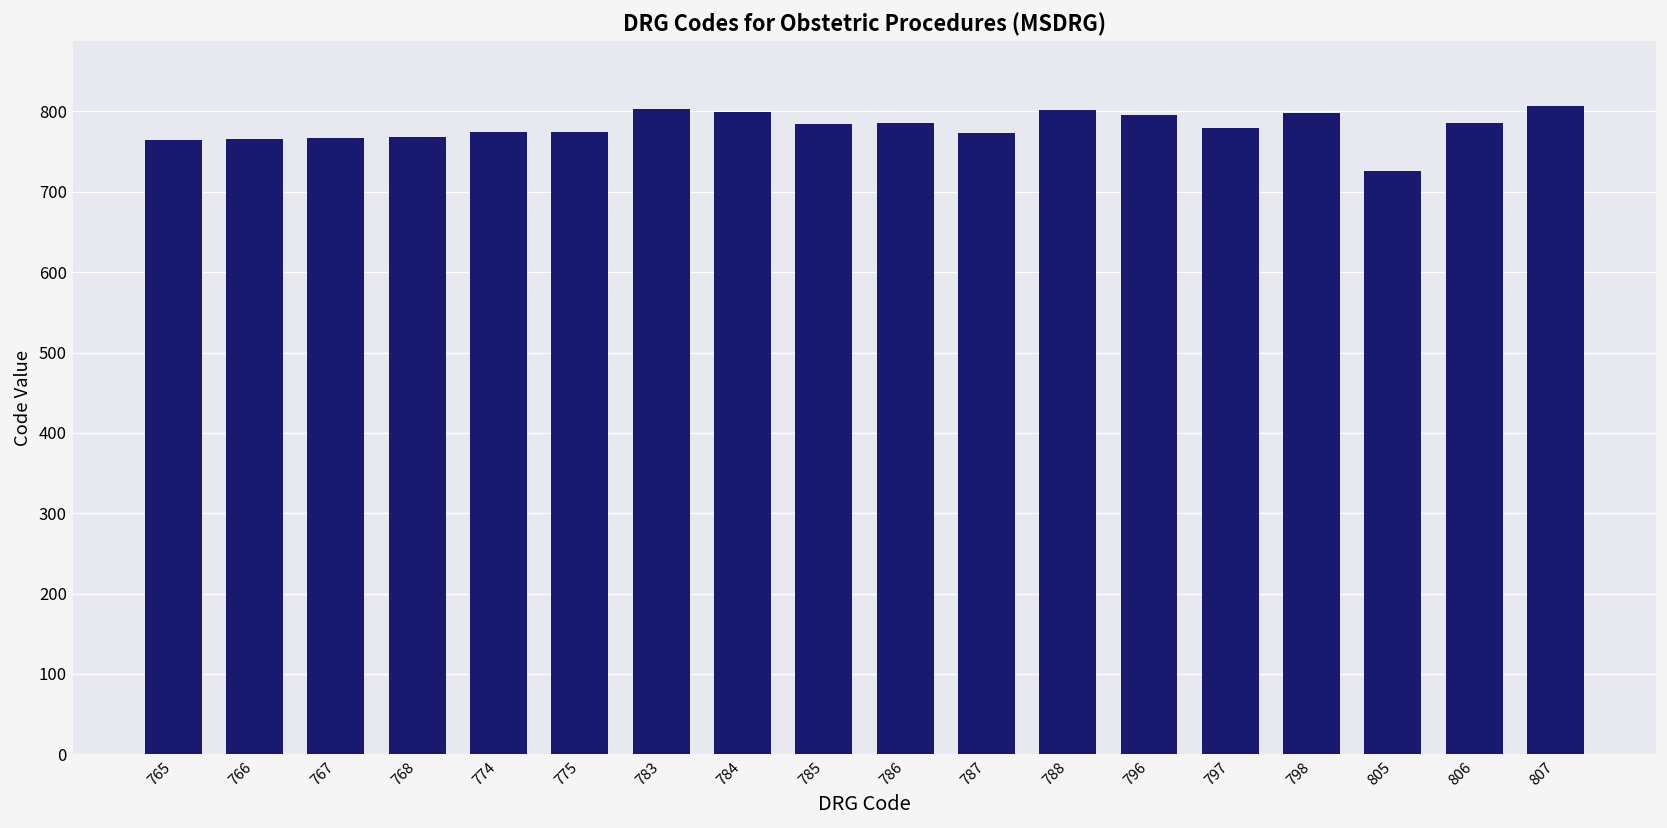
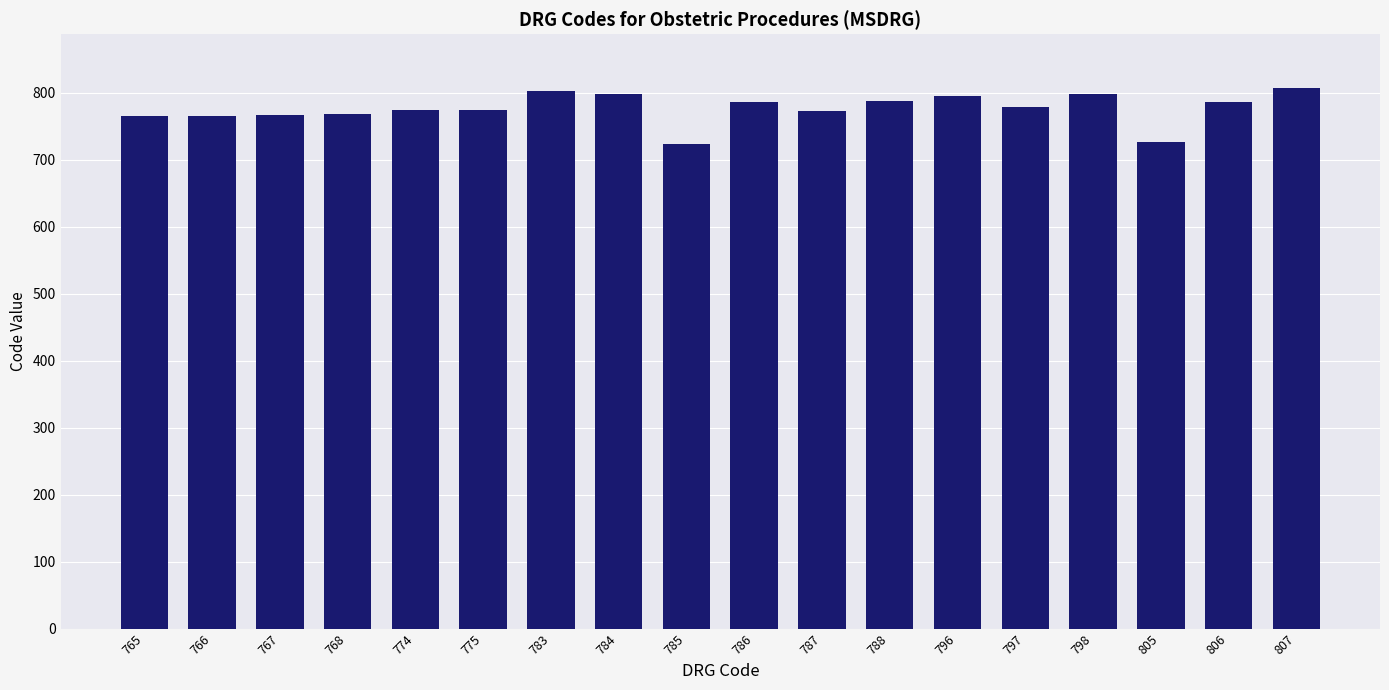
  {
    "765": 770,
    "766": 770,
    "767": 770,
    "768": 770,
    "774": 770,
    "775": 780,
    "783": 800,
    "784": 800,
-   "785": 790,
+   "785": 720,
    "786": 790,
    "787": 770,
-   "788": 800,
+   "788": 790,
    "796": 800,
    "797": 780,
    "798": 800,
    "805": 730,
    "806": 790,
    "807": 810
  }
